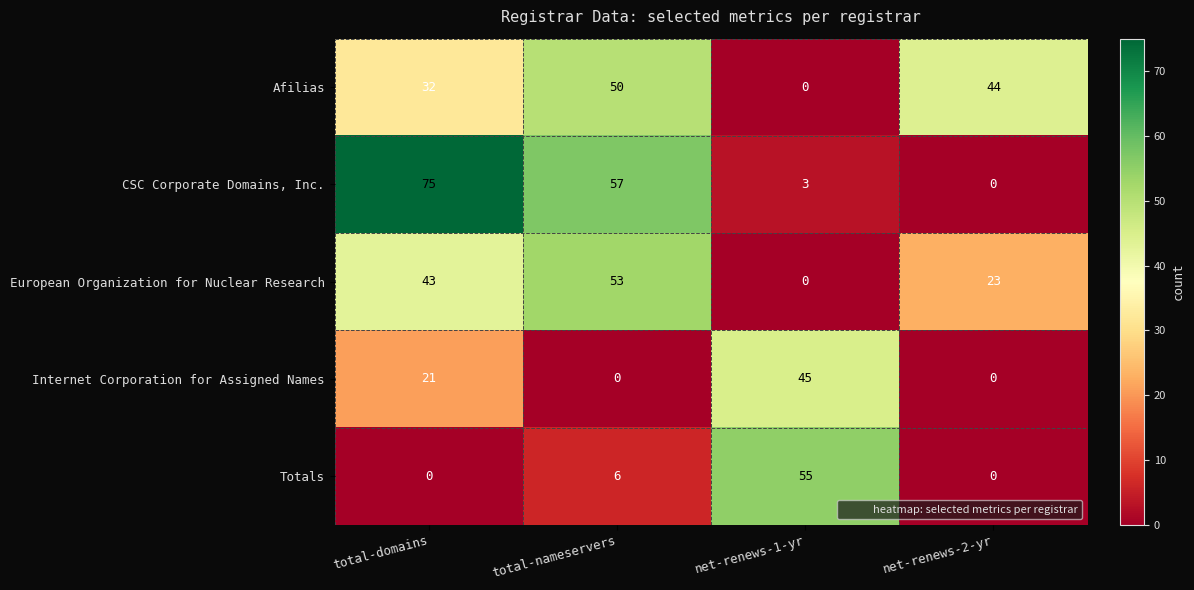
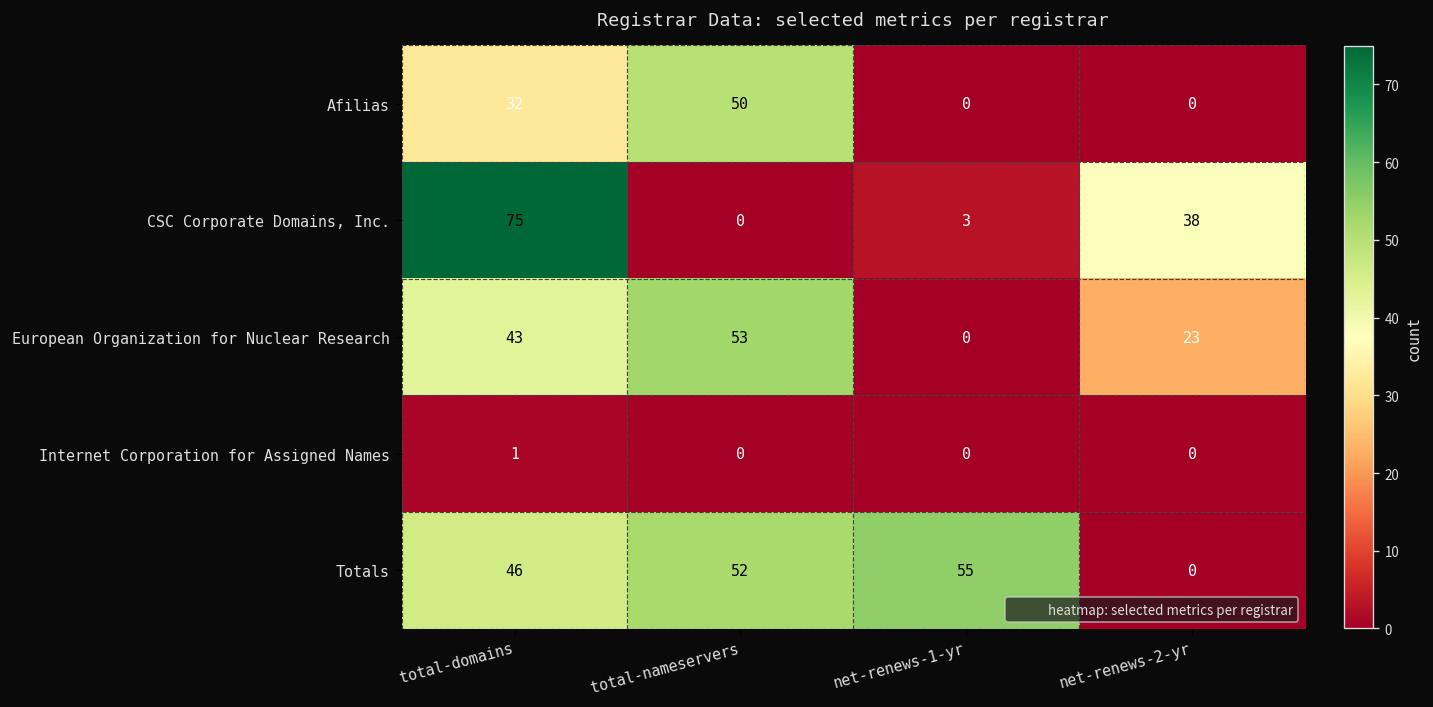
  {
    "Afilias": {
      "total-domains": 32,
      "total-nameservers": 50,
      "net-renews-1-yr": 0,
-     "net-renews-2-yr": 44
+     "net-renews-2-yr": 0
    },
    "CSC Corporate Domains, Inc.": {
      "total-domains": 75,
-     "total-nameservers": 57,
+     "total-nameservers": 0,
      "net-renews-1-yr": 3,
-     "net-renews-2-yr": 0
+     "net-renews-2-yr": 38
    },
    "European Organization for Nuclear Research": {
      "total-domains": 43,
      "total-nameservers": 53,
      "net-renews-1-yr": 0,
      "net-renews-2-yr": 23
    },
    "Internet Corporation for Assigned Names": {
-     "total-domains": 21,
+     "total-domains": 1,
      "total-nameservers": 0,
-     "net-renews-1-yr": 45,
+     "net-renews-1-yr": 0,
      "net-renews-2-yr": 0
    },
    "Totals": {
-     "total-domains": 0,
-     "total-nameservers": 6,
+     "total-domains": 46,
+     "total-nameservers": 52,
      "net-renews-1-yr": 55,
      "net-renews-2-yr": 0
    }
  }
